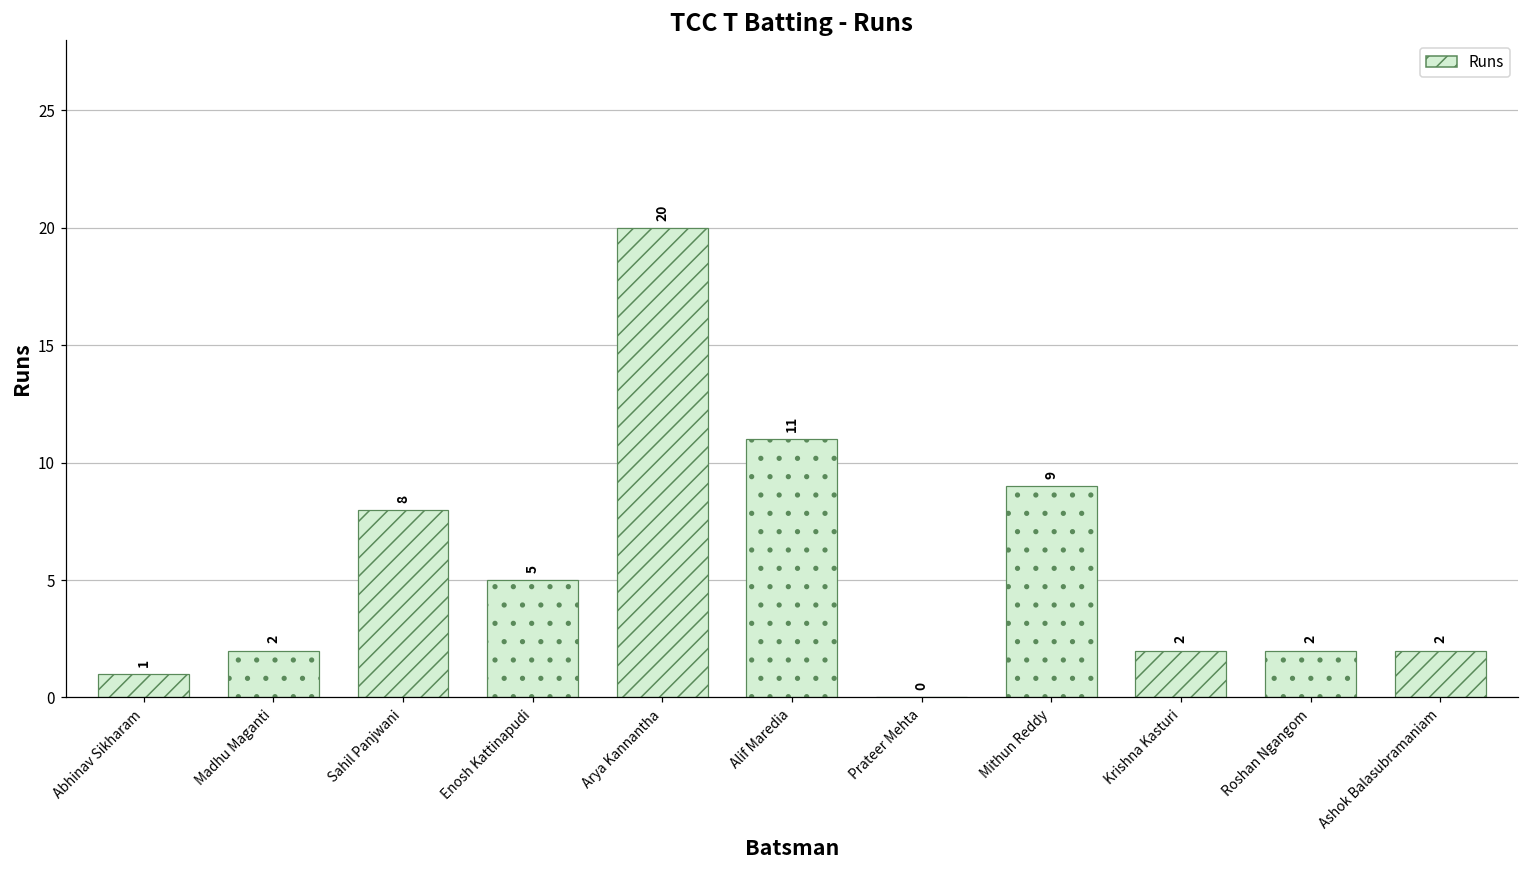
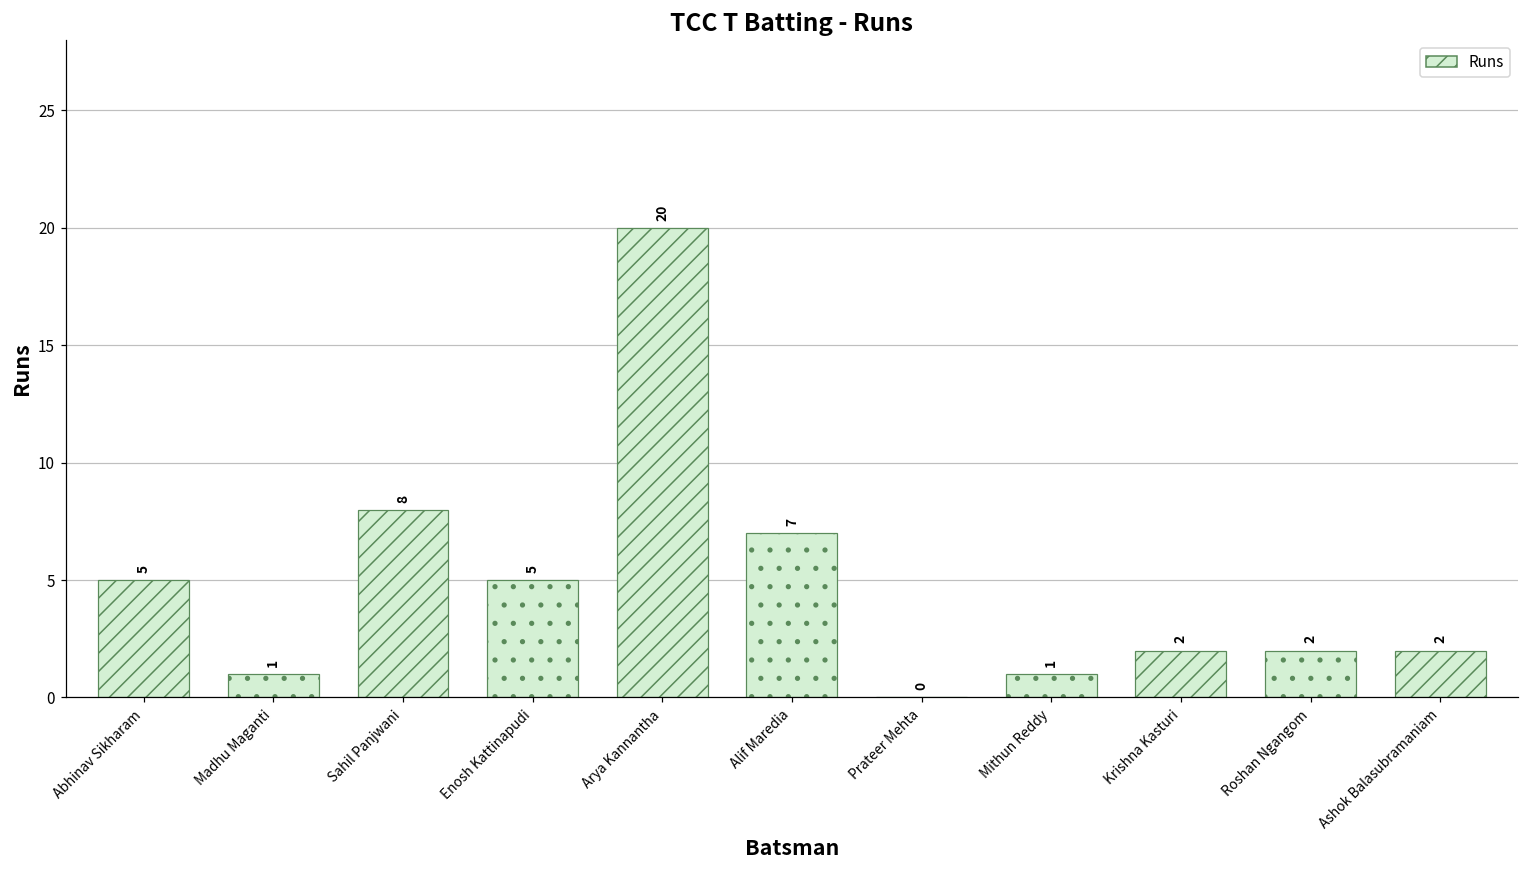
  {
-   "Abhinav Sikharam": 1,
-   "Madhu Maganti": 2,
+   "Abhinav Sikharam": 5,
+   "Madhu Maganti": 1,
    "Sahil Panjwani": 8,
    "Enosh Kattinapudi": 5,
    "Arya Kannantha": 20,
-   "Alif Maredia": 11,
+   "Alif Maredia": 7,
    "Prateer Mehta": 0,
-   "Mithun Reddy": 9,
+   "Mithun Reddy": 1,
    "Krishna Kasturi": 2,
    "Roshan Ngangom": 2,
    "Ashok Balasubramaniam": 2
  }
